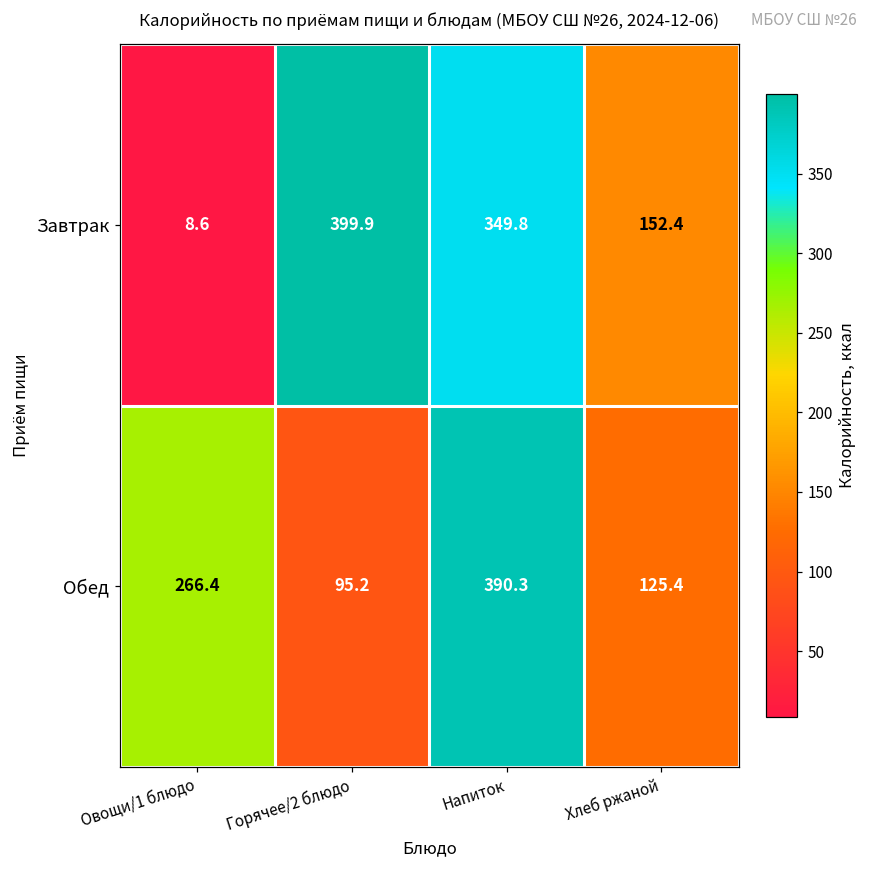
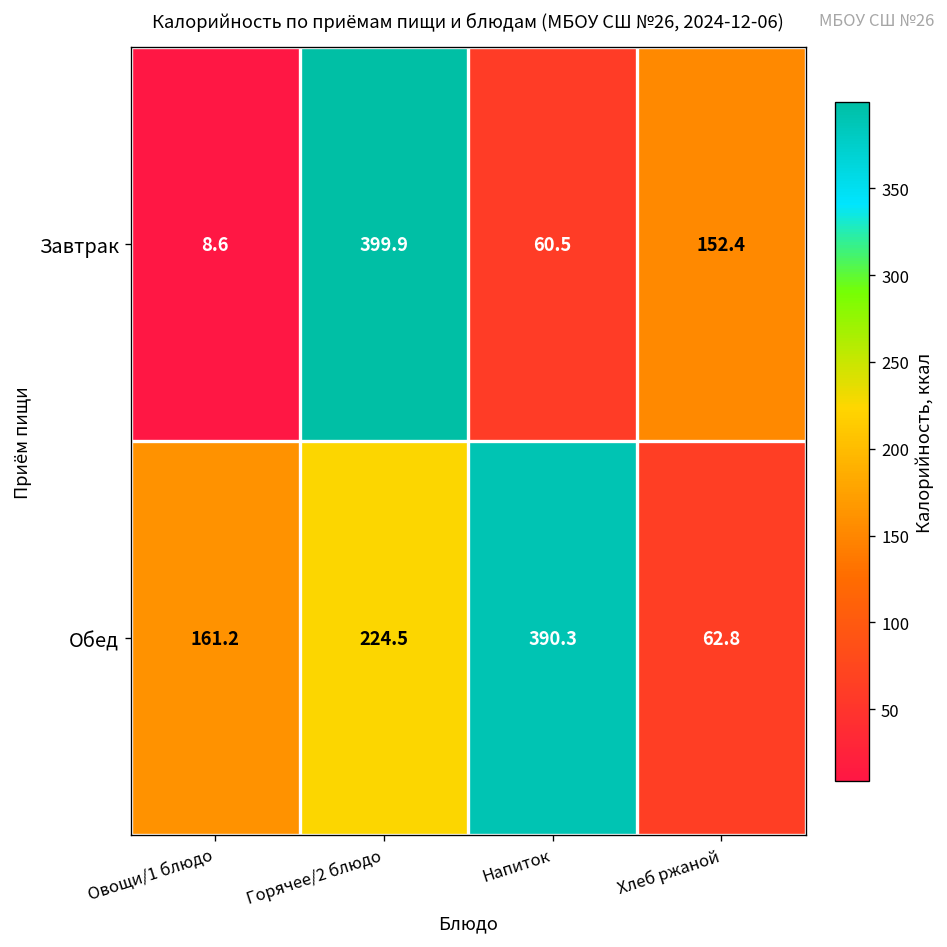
  {
    "Завтрак": {
      "Овощи/1 блюдо": 8.6,
      "Горячее/2 блюдо": 399.9,
-     "Напиток": 349.8,
+     "Напиток": 60.5,
      "Хлеб ржаной": 152.4
    },
    "Обед": {
-     "Овощи/1 блюдо": 266.4,
-     "Горячее/2 блюдо": 95.2,
+     "Овощи/1 блюдо": 161.2,
+     "Горячее/2 блюдо": 224.5,
      "Напиток": 390.3,
-     "Хлеб ржаной": 125.4
+     "Хлеб ржаной": 62.8
    }
  }
